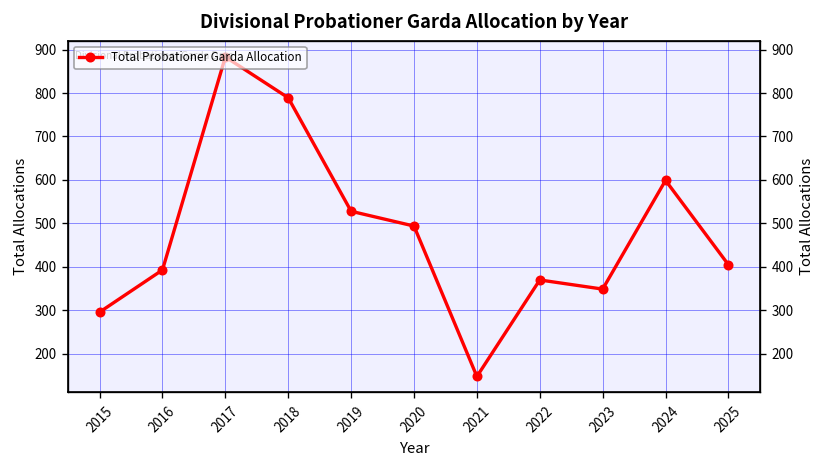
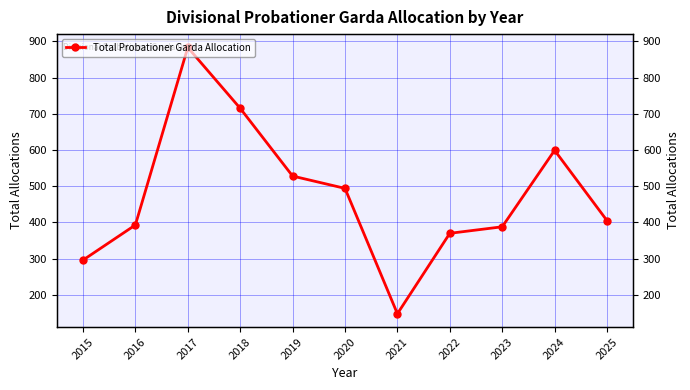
  {
    "2015": 300,
    "2016": 390,
-   "2018": 790,
+   "2018": 720,
    "2019": 530,
    "2020": 490,
    "2021": 150,
    "2022": 370,
-   "2023": 350,
+   "2023": 390,
    "2024": 600,
    "2025": 410
  }
